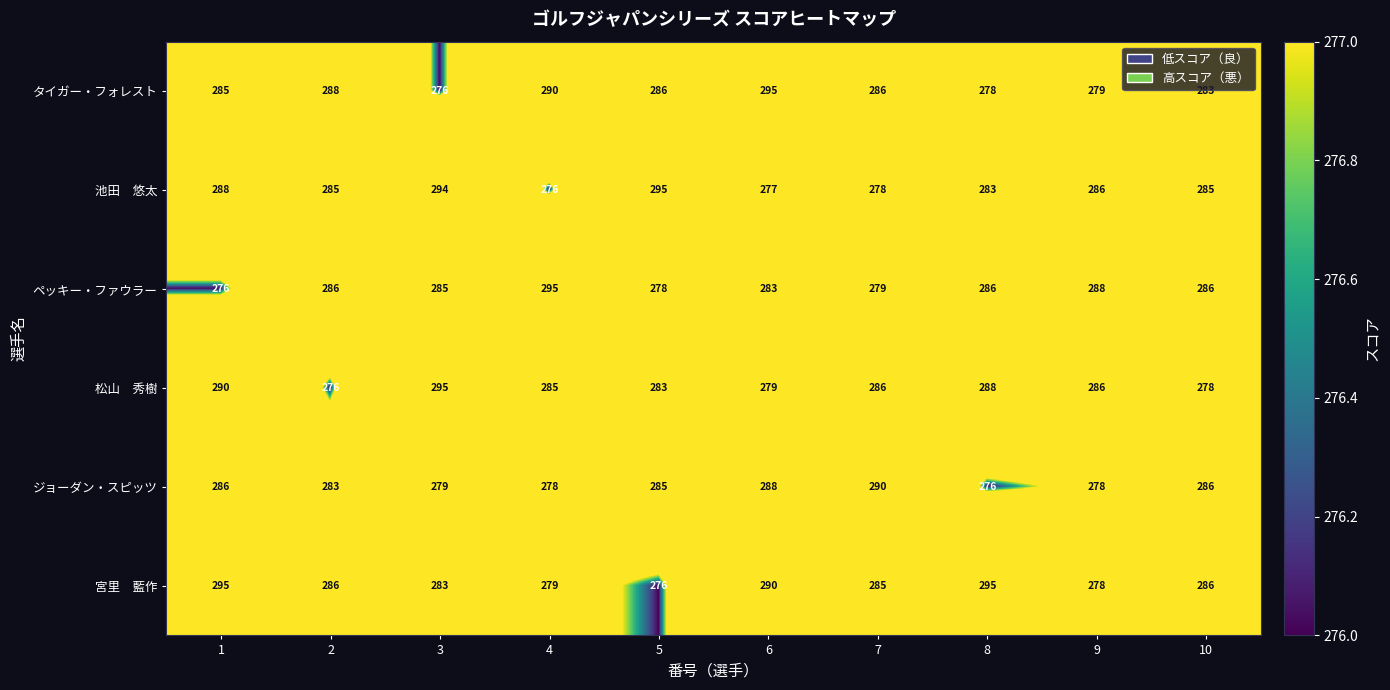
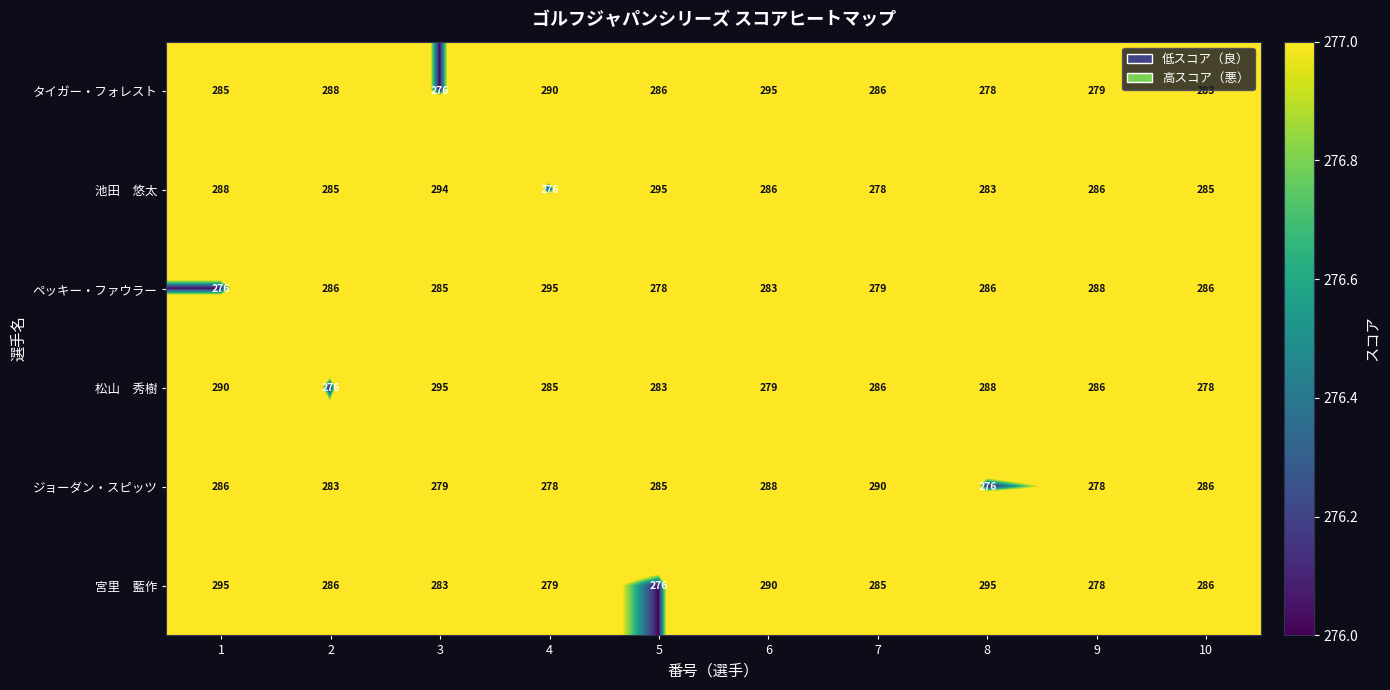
  {
    "タイガー・フォレスト": {
      "1": 285,
      "2": 288,
      "3": 276,
      "4": 290,
      "5": 286,
      "6": 295,
      "7": 286,
      "8": 278,
      "9": 279
    },
    "池田 悠太": {
      "1": 288,
      "2": 285,
      "3": 294,
      "4": 276,
      "5": 295,
-     "6": 277,
+     "6": 286,
      "7": 278,
      "8": 283,
      "9": 286,
      "10": 285
    },
    "ペッキー・ファウラー": {
      "1": 276,
      "2": 286,
      "3": 285,
      "4": 295,
      "5": 278,
      "6": 283,
      "7": 279,
      "8": 286,
      "9": 288,
      "10": 286
    },
    "松山 秀樹": {
      "1": 290,
      "2": 276,
      "3": 295,
      "4": 285,
      "5": 283,
      "6": 279,
      "7": 286,
      "8": 288,
      "9": 286,
      "10": 278
    },
    "ジョーダン・スピッツ": {
      "1": 286,
      "2": 283,
      "3": 279,
      "4": 278,
      "5": 285,
      "6": 288,
      "7": 290,
      "8": 276,
      "9": 278,
      "10": 286
    },
    "宮里 藍作": {
      "1": 295,
      "2": 286,
      "3": 283,
      "4": 279,
      "5": 276,
      "6": 290,
      "7": 285,
      "8": 295,
      "9": 278,
      "10": 286
    }
  }
